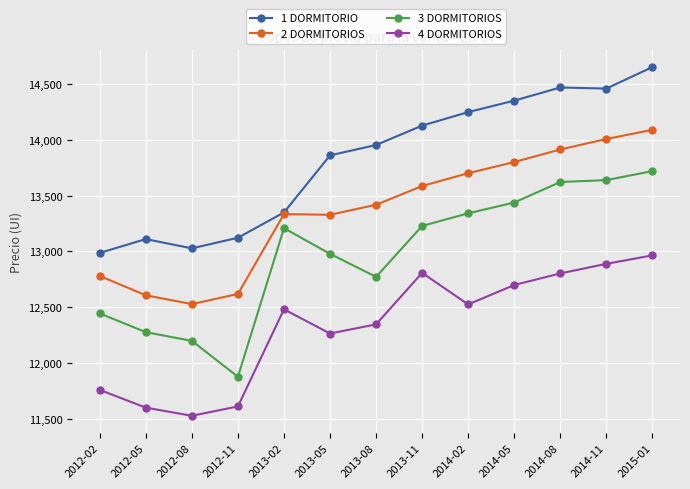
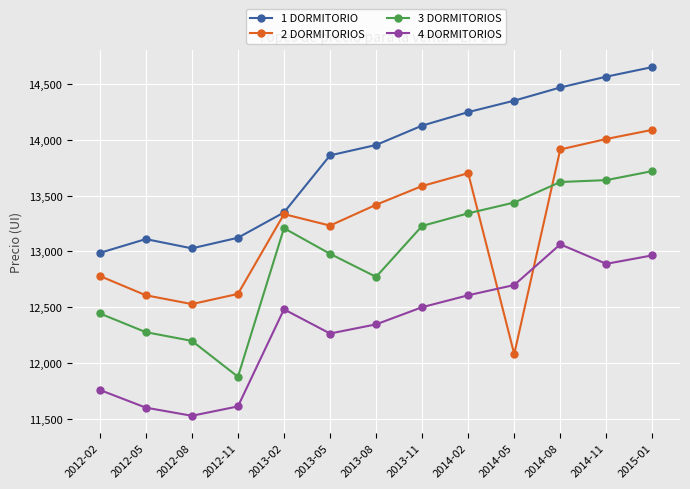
  {
    "1 DORMITORIO": {
      "2012-02": "12,990",
      "2012-05": "13,110",
      "2012-08": "13,030",
      "2012-11": "13,120",
      "2013-05": "13,860",
      "2013-08": "13,960",
      "2013-11": "14,130",
      "2014-02": "14,250",
      "2014-05": "14,350",
      "2014-08": "14,470",
-     "2014-11": "14,460",
+     "2014-11": "14,570",
      "2015-01": "14,650"
    },
    "2 DORMITORIOS": {
      "2012-02": "12,780",
      "2012-05": "12,610",
      "2012-08": "12,530",
      "2012-11": "12,620",
-     "2013-05": "13,330",
+     "2013-05": "13,230",
      "2013-08": "13,420",
      "2013-11": "13,590",
      "2014-02": "13,700",
-     "2014-05": "13,800",
+     "2014-05": "12,080",
      "2014-08": "13,920",
      "2014-11": "14,010",
      "2015-01": "14,090"
    },
    "3 DORMITORIOS": {
      "2012-02": "12,440",
      "2012-05": "12,280",
      "2012-08": "12,200",
      "2012-11": "11,880",
      "2013-02": "13,210",
      "2013-05": "12,980",
      "2013-08": "12,770",
      "2013-11": "13,230",
      "2014-02": "13,340",
      "2014-05": "13,440",
      "2014-08": "13,620",
      "2014-11": "13,640",
      "2015-01": "13,720"
    },
    "4 DORMITORIOS": {
      "2012-02": "11,760",
      "2012-05": "11,600",
      "2012-08": "11,530",
      "2012-11": "11,610",
      "2013-02": "12,480",
      "2013-05": "12,260",
      "2013-08": "12,350",
-     "2013-11": "12,810",
-     "2014-02": "12,530",
+     "2013-11": "12,500",
+     "2014-02": "12,610",
      "2014-05": "12,700",
-     "2014-08": "12,800",
+     "2014-08": "13,060",
      "2014-11": "12,890",
      "2015-01": "12,970"
    }
  }
